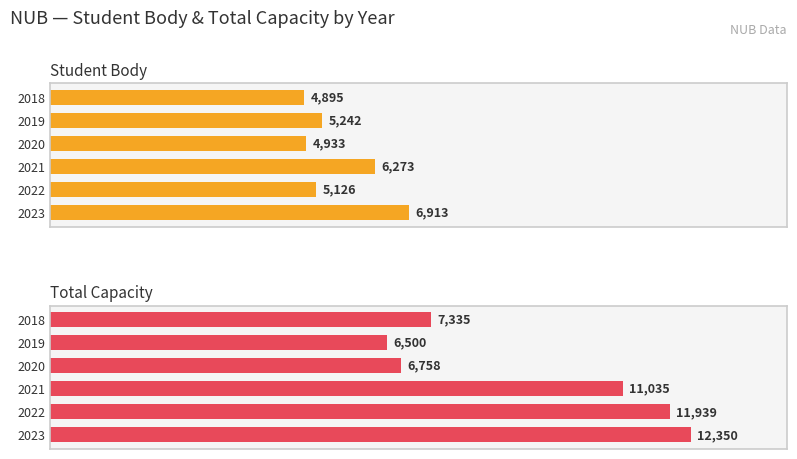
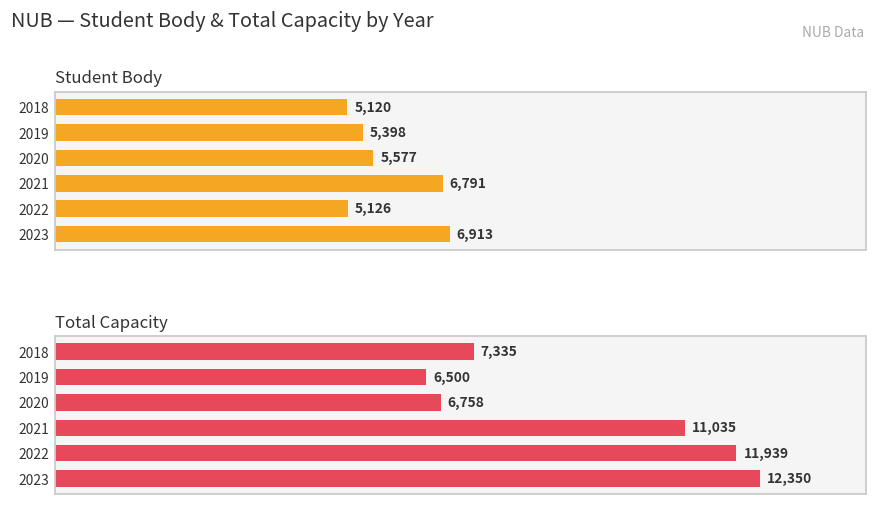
  {
    "Student Body": {
-     "2018": "4,895",
-     "2019": "5,242",
-     "2020": "4,933",
-     "2021": "6,273",
+     "2018": "5,120",
+     "2019": "5,398",
+     "2020": "5,577",
+     "2021": "6,791",
      "2022": "5,126",
      "2023": "6,913"
    },
    "Total Capacity": {
      "2018": "7,335",
      "2019": "6,500",
      "2020": "6,758",
      "2021": "11,035",
      "2022": "11,939",
      "2023": "12,350"
    }
  }
